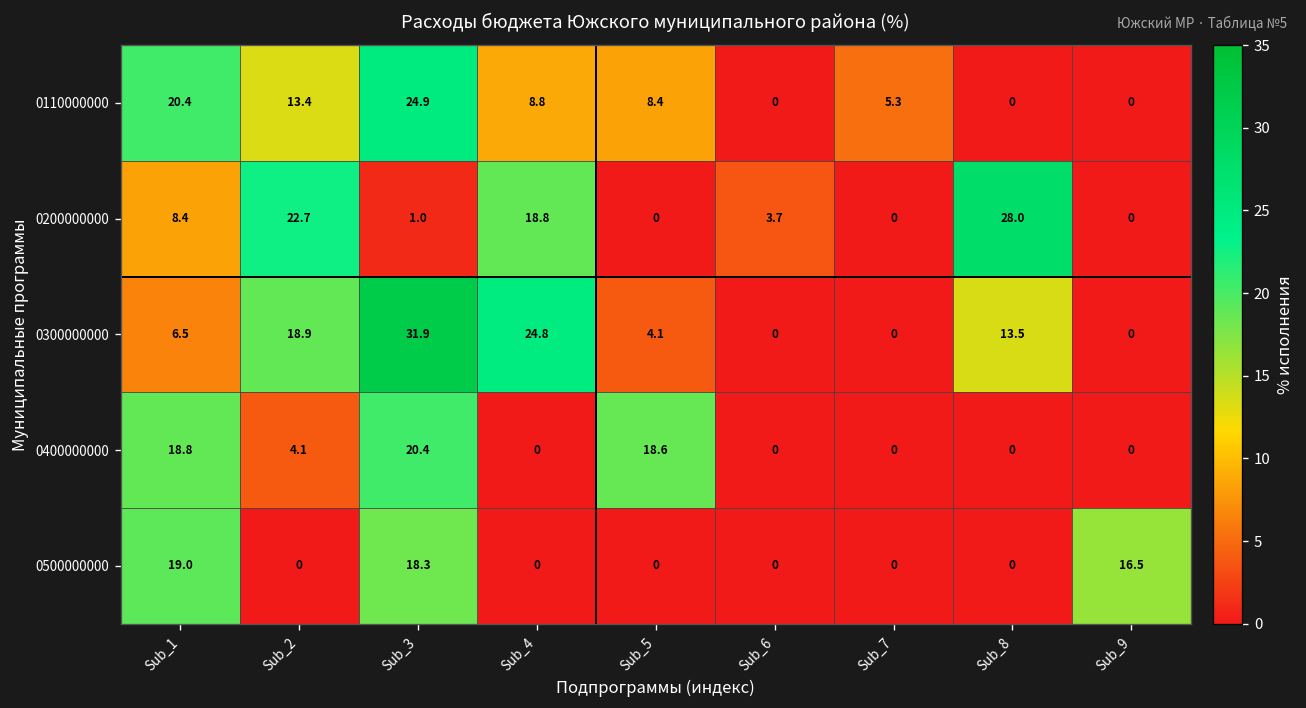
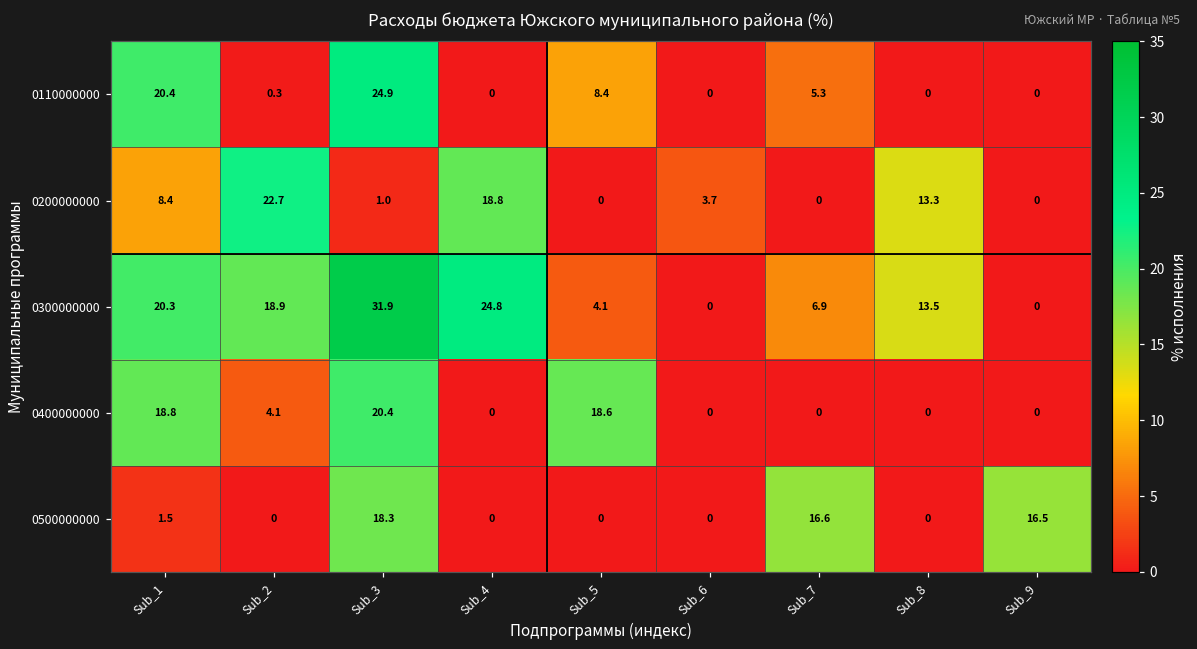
  {
    "0110000000": {
      "Sub_1": 20.4,
-     "Sub_2": 13.4,
+     "Sub_2": 0.3,
      "Sub_3": 24.9,
-     "Sub_4": 8.8,
+     "Sub_4": 0,
      "Sub_5": 8.4,
      "Sub_6": 0,
      "Sub_7": 5.3,
      "Sub_8": 0,
      "Sub_9": 0
    },
    "0200000000": {
      "Sub_1": 8.4,
      "Sub_2": 22.7,
      "Sub_3": 1.0,
      "Sub_4": 18.8,
      "Sub_5": 0,
      "Sub_6": 3.7,
      "Sub_7": 0,
-     "Sub_8": 28.0,
+     "Sub_8": 13.3,
      "Sub_9": 0
    },
    "0300000000": {
-     "Sub_1": 6.5,
+     "Sub_1": 20.3,
      "Sub_2": 18.9,
      "Sub_3": 31.9,
      "Sub_4": 24.8,
      "Sub_5": 4.1,
      "Sub_6": 0,
-     "Sub_7": 0,
+     "Sub_7": 6.9,
      "Sub_8": 13.5,
      "Sub_9": 0
    },
    "0400000000": {
      "Sub_1": 18.8,
      "Sub_2": 4.1,
      "Sub_3": 20.4,
      "Sub_4": 0,
      "Sub_5": 18.6,
      "Sub_6": 0,
      "Sub_7": 0,
      "Sub_8": 0,
      "Sub_9": 0
    },
    "0500000000": {
-     "Sub_1": 19.0,
+     "Sub_1": 1.5,
      "Sub_2": 0,
      "Sub_3": 18.3,
      "Sub_4": 0,
      "Sub_5": 0,
      "Sub_6": 0,
-     "Sub_7": 0,
+     "Sub_7": 16.6,
      "Sub_8": 0,
      "Sub_9": 16.5
    }
  }
